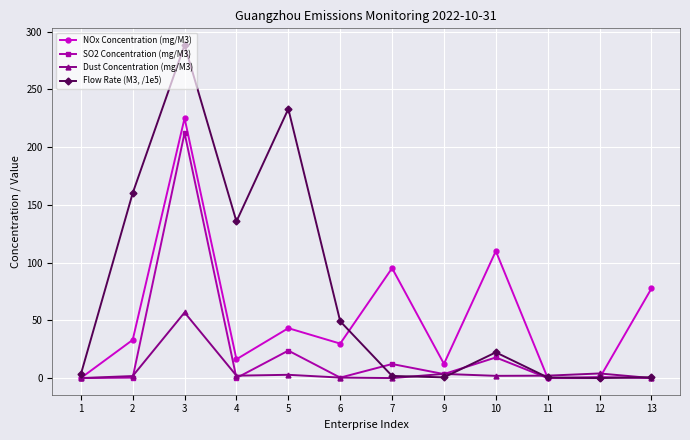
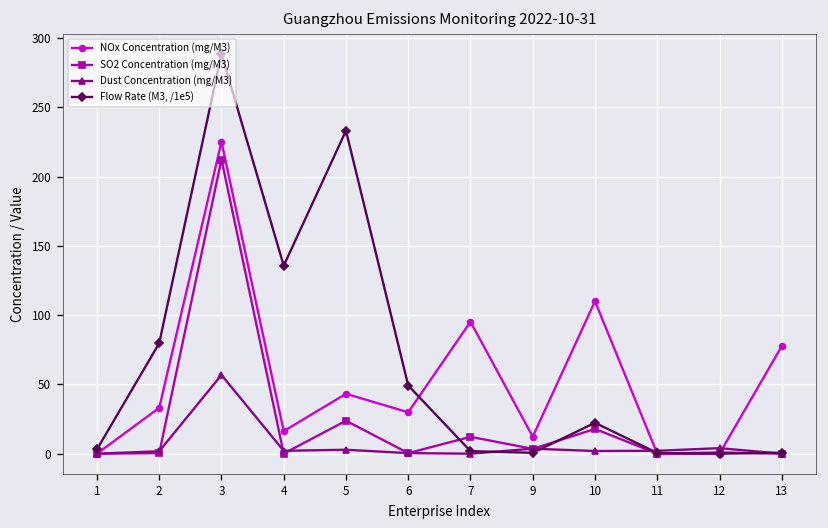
  {
    "Flow Rate (M3, /1e5)": {
      "1": 3,
-     "2": 160,
+     "2": 80,
      "4": 136,
      "5": 233,
      "6": 49,
      "9": 1,
      "10": 22
    }
  }
